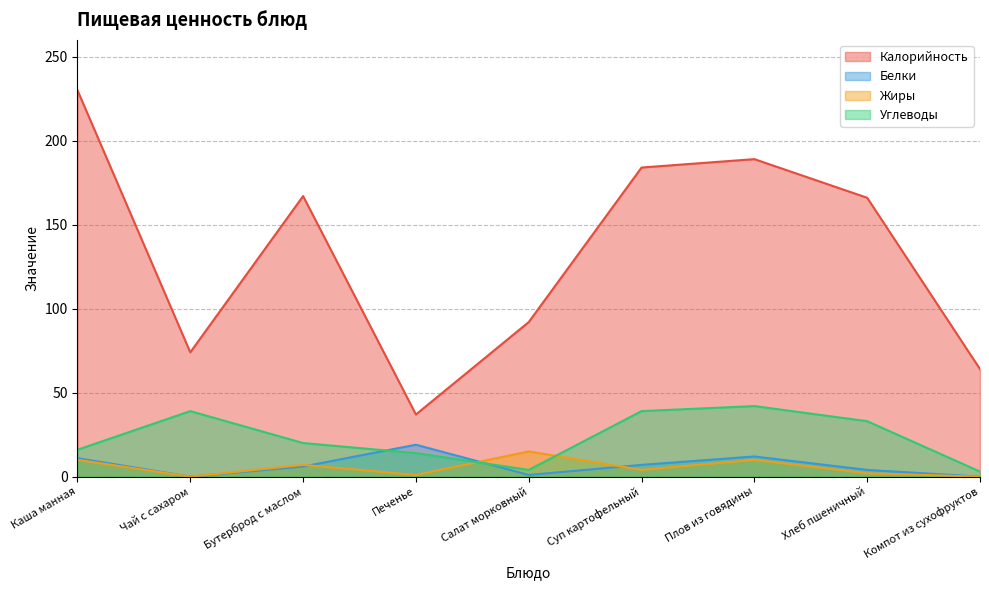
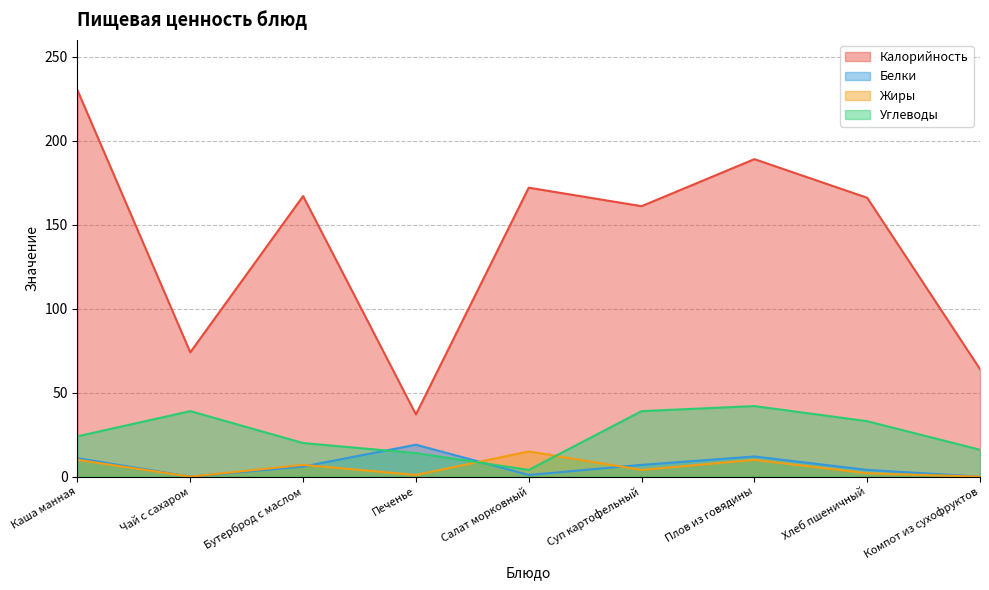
  {
    "Калорийность": {
      "Каша манная": 230,
      "Чай с сахаром": 74,
      "Бутерброд с маслом": 167,
      "Печенье": 37,
-     "Салат морковный": 92,
-     "Суп картофельный": 184,
+     "Салат морковный": 172,
+     "Суп картофельный": 161,
      "Плов из говядины": 189,
      "Хлеб пшеничный": 166,
      "Компот из сухофруктов": 64
    },
    "Белки": {
      "Печенье": 19,
      "Салат морковный": 1,
      "Суп картофельный": 7,
      "Плов из говядины": 12,
      "Хлеб пшеничный": 4
    },
    "Жиры": {
      "Печенье": 1,
      "Салат морковный": 15,
      "Суп картофельный": 4,
      "Плов из говядины": 10,
      "Хлеб пшеничный": 2
    },
    "Углеводы": {
-     "Каша манная": 16,
+     "Каша манная": 24,
      "Чай с сахаром": 39,
      "Бутерброд с маслом": 20,
      "Печенье": 14,
      "Салат морковный": 4,
      "Суп картофельный": 39,
      "Плов из говядины": 42,
      "Хлеб пшеничный": 33,
-     "Компот из сухофруктов": 3
+     "Компот из сухофруктов": 16
    }
  }
